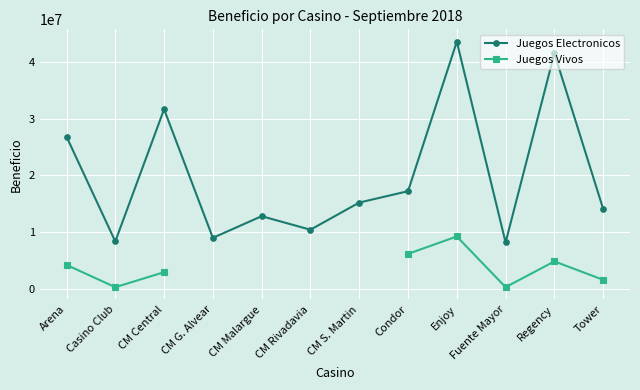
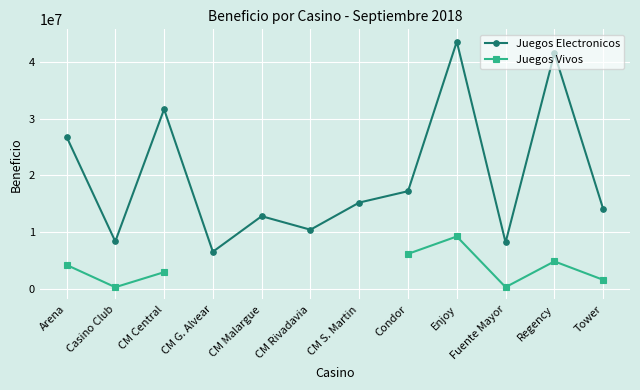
  {
    "Juegos Electronicos": {
      "Arena": 27000000,
      "Casino Club": 8000000,
      "CM Central": 32000000,
-     "CM G. Alvear": 9000000,
+     "CM G. Alvear": 7000000,
      "CM Malargue": 13000000,
      "CM Rivadavia": 10000000,
      "CM S. Martin": 15000000,
      "Condor": 17000000,
      "Enjoy": 44000000,
      "Fuente Mayor": 8000000,
      "Tower": 14000000
    },
    "Juegos Vivos": {
      "Arena": 4000000,
      "Casino Club": 0,
      "CM Central": 3000000,
      "Condor": 6000000,
      "Enjoy": 9000000,
      "Fuente Mayor": 0,
      "Regency": 5000000,
      "Tower": 2000000
    }
  }
